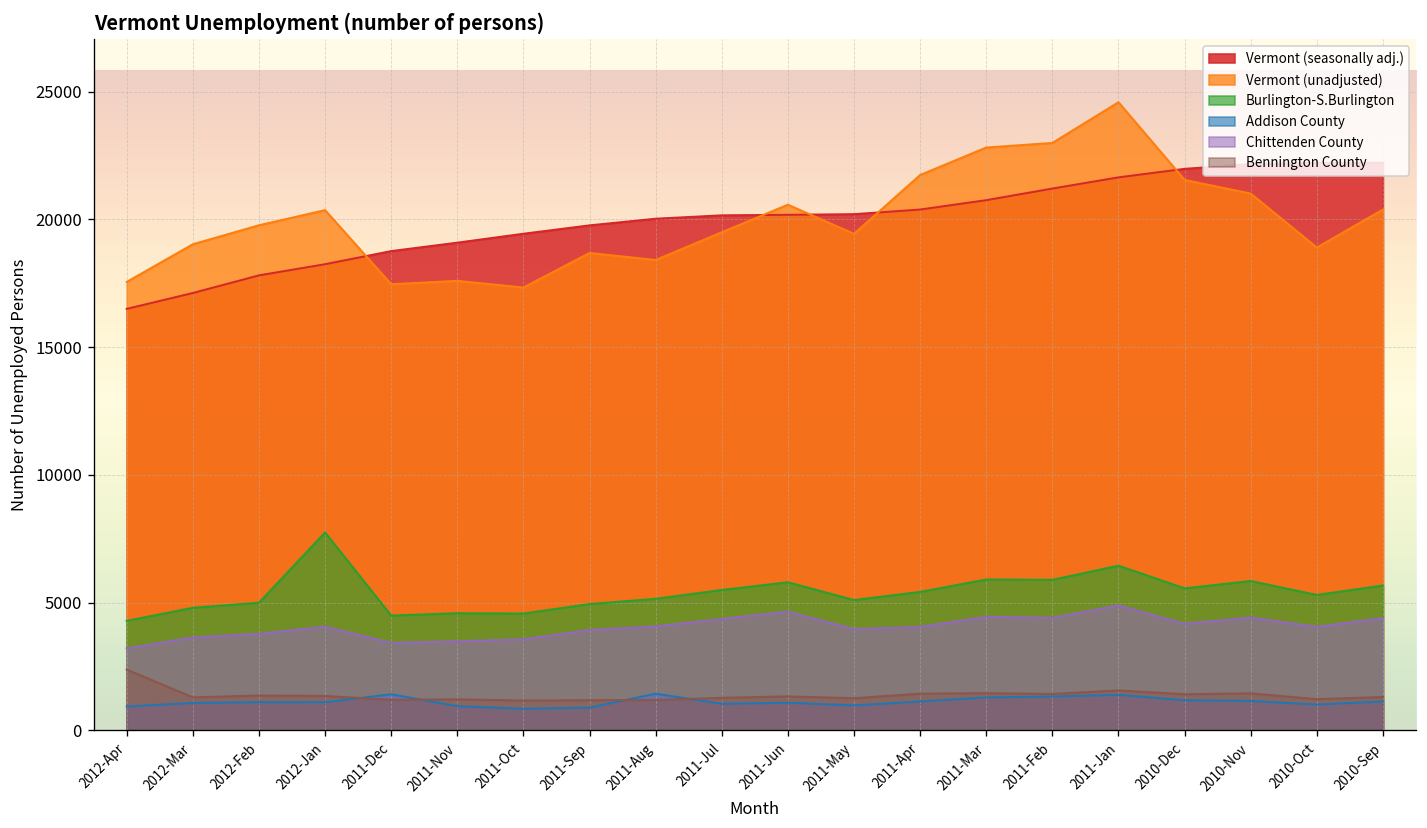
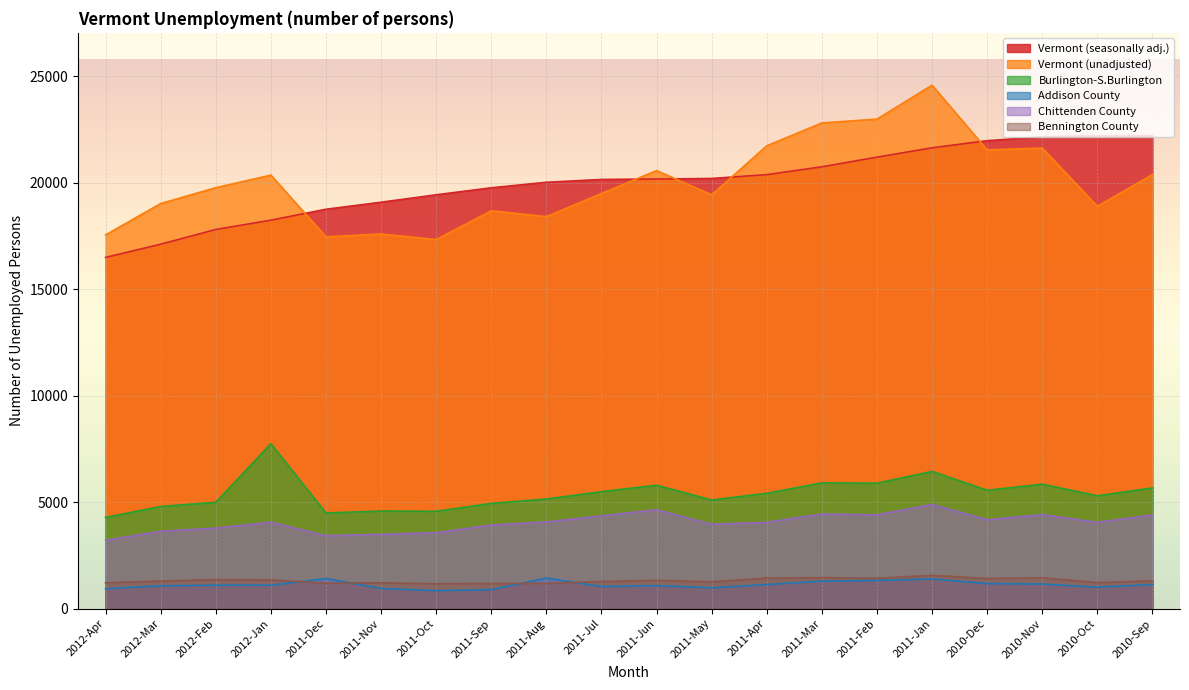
  {
    "Vermont (seasonally adj.)": {
      "2012-Apr": 16500,
      "2012-Mar": 17100,
      "2012-Feb": 17800,
      "2012-Jan": 18200,
      "2011-Dec": 18800,
      "2011-Nov": 19100,
      "2011-Oct": 19400,
      "2011-Sep": 19800,
      "2011-Aug": 20000,
      "2011-Jul": 20200,
      "2011-Jun": 20200,
      "2011-May": 20200,
      "2011-Apr": 20400,
      "2011-Mar": 20700,
      "2011-Feb": 21200,
      "2011-Jan": 21600,
      "2010-Dec": 22000
    },
    "Vermont (unadjusted)": {
      "2012-Apr": 17500,
      "2012-Mar": 19000,
      "2012-Feb": 19800,
      "2012-Jan": 20400,
      "2011-Dec": 17500,
      "2011-Nov": 17600,
      "2011-Oct": 17300,
      "2011-Sep": 18700,
      "2011-Aug": 18400,
      "2011-Jul": 19500,
      "2011-Jun": 20600,
      "2011-May": 19400,
      "2011-Apr": 21700,
      "2011-Mar": 22800,
      "2011-Feb": 23000,
      "2011-Jan": 24600,
      "2010-Dec": 21500,
-     "2010-Nov": 21000,
+     "2010-Nov": 21600,
      "2010-Oct": 18900,
      "2010-Sep": 20400
    },
    "Burlington-S.Burlington": {
      "2012-Apr": 4300,
      "2012-Mar": 4800,
      "2012-Feb": 5000,
      "2012-Jan": 7700,
      "2011-Dec": 4500,
      "2011-Nov": 4600,
      "2011-Oct": 4600,
      "2011-Sep": 4900,
      "2011-Aug": 5100,
      "2011-Jul": 5500,
      "2011-Jun": 5800,
      "2011-May": 5100,
      "2011-Apr": 5400,
      "2011-Mar": 5900,
      "2011-Feb": 5900,
      "2011-Jan": 6400,
      "2010-Dec": 5600,
      "2010-Nov": 5800,
      "2010-Oct": 5300,
      "2010-Sep": 5700
    },
    "Addison County": {
      "2012-Apr": 900,
      "2012-Mar": 1100,
      "2012-Feb": 1100,
      "2012-Jan": 1100,
      "2011-Dec": 1400,
      "2011-Nov": 900,
      "2011-Oct": 800,
      "2011-Sep": 900,
      "2011-Aug": 1400,
      "2011-Jul": 1000,
      "2011-Jun": 1100,
      "2011-May": 1000,
      "2011-Apr": 1100,
      "2011-Mar": 1300,
      "2011-Jan": 1400,
      "2010-Dec": 1200,
      "2010-Nov": 1200,
      "2010-Oct": 1000,
      "2010-Sep": 1100
    },
    "Chittenden County": {
      "2012-Apr": 3200,
      "2012-Mar": 3600,
      "2012-Feb": 3800,
      "2012-Jan": 4100,
      "2011-Dec": 3400,
      "2011-Nov": 3500,
      "2011-Oct": 3600,
      "2011-Sep": 3900,
      "2011-Aug": 4100,
      "2011-Jul": 4400,
      "2011-Jun": 4600,
      "2011-May": 4000,
      "2011-Apr": 4100,
      "2011-Mar": 4400,
      "2011-Feb": 4400,
      "2011-Jan": 4900,
      "2010-Dec": 4200,
      "2010-Nov": 4400,
      "2010-Oct": 4100,
      "2010-Sep": 4400
    },
    "Bennington County": {
-     "2012-Apr": 2400,
+     "2012-Apr": 1200,
      "2012-Mar": 1300,
      "2012-Feb": 1400,
      "2012-Jan": 1300,
      "2011-Dec": 1200,
      "2011-Nov": 1200,
      "2011-Oct": 1200,
      "2011-Sep": 1200,
      "2011-Aug": 1200,
      "2011-Jul": 1300,
      "2011-Jun": 1300,
      "2011-May": 1300,
      "2011-Apr": 1400,
      "2011-Mar": 1500,
      "2011-Jan": 1600,
      "2010-Dec": 1400,
      "2010-Nov": 1500,
      "2010-Oct": 1200,
      "2010-Sep": 1300
    }
  }
